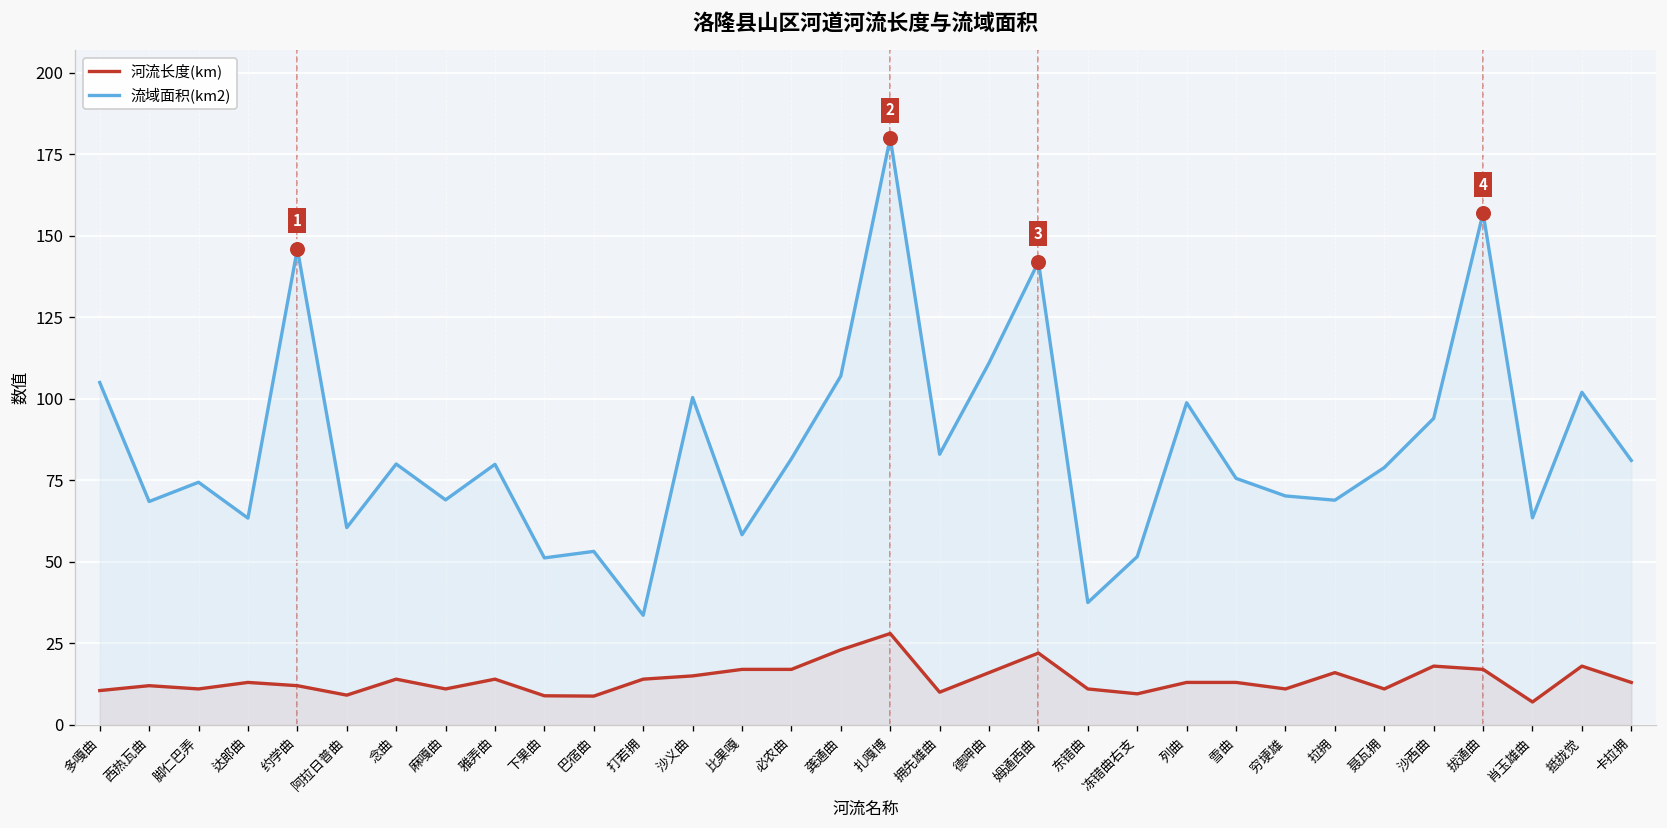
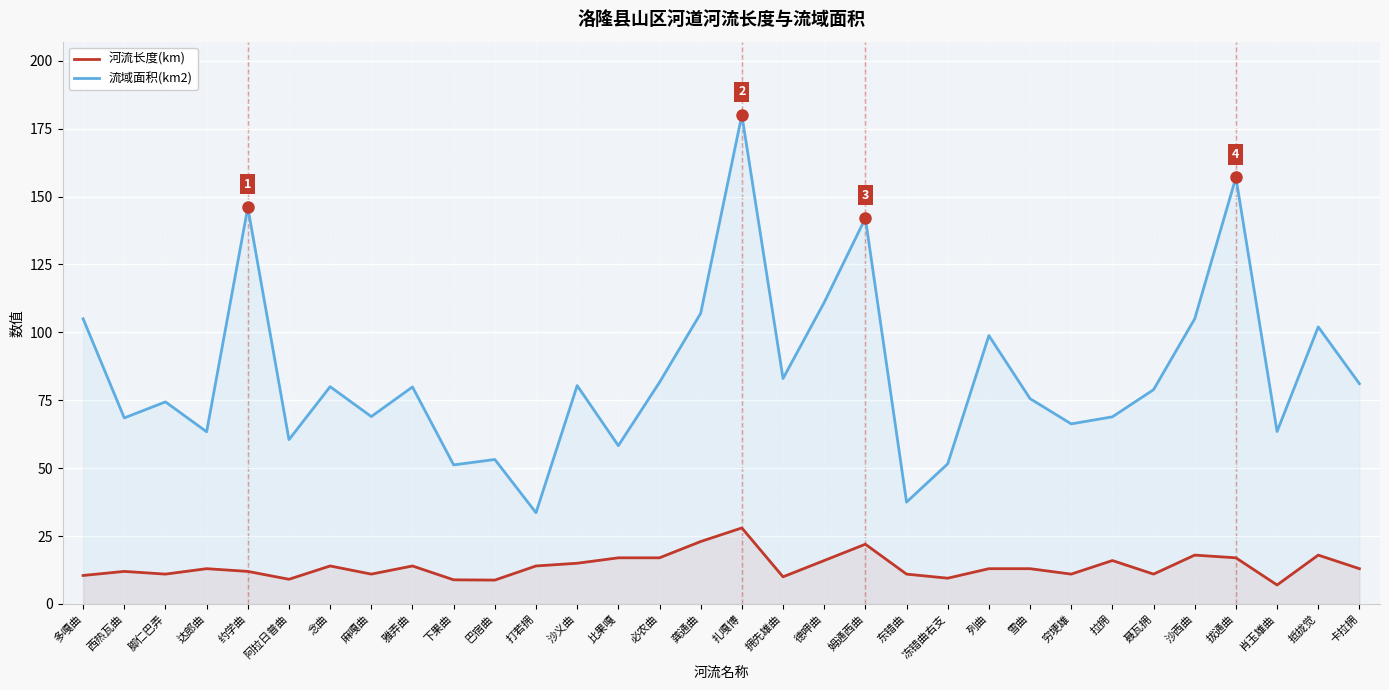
  {
    "流域面积(km2)": {
      "多嘎曲": 105,
      "西热瓦曲": 69,
      "脚仁巴弄": 74,
      "达郎曲": 63,
      "阿拉日普曲": 61,
      "念曲": 80,
      "麻嘎曲": 69,
      "雅弄曲": 80,
      "下果曲": 51,
      "巴宿曲": 53,
      "打若拥": 34,
-     "沙义曲": 100,
+     "沙义曲": 80,
      "比果嘎": 58,
      "必农曲": 82,
      "龚通曲": 107,
      "拥先雄曲": 83,
      "德呷曲": 111,
      "东错曲": 38,
      "冻错曲右支": 52,
      "列曲": 99,
      "雪曲": 76,
-     "穷埂雄": 70,
+     "穷埂雄": 66,
      "拉拥": 69,
      "聂瓦拥": 79,
-     "沙西曲": 94,
+     "沙西曲": 105,
      "肖玉雄曲": 64,
      "抵拢觉": 102,
      "卡拉拥": 81
    }
  }
